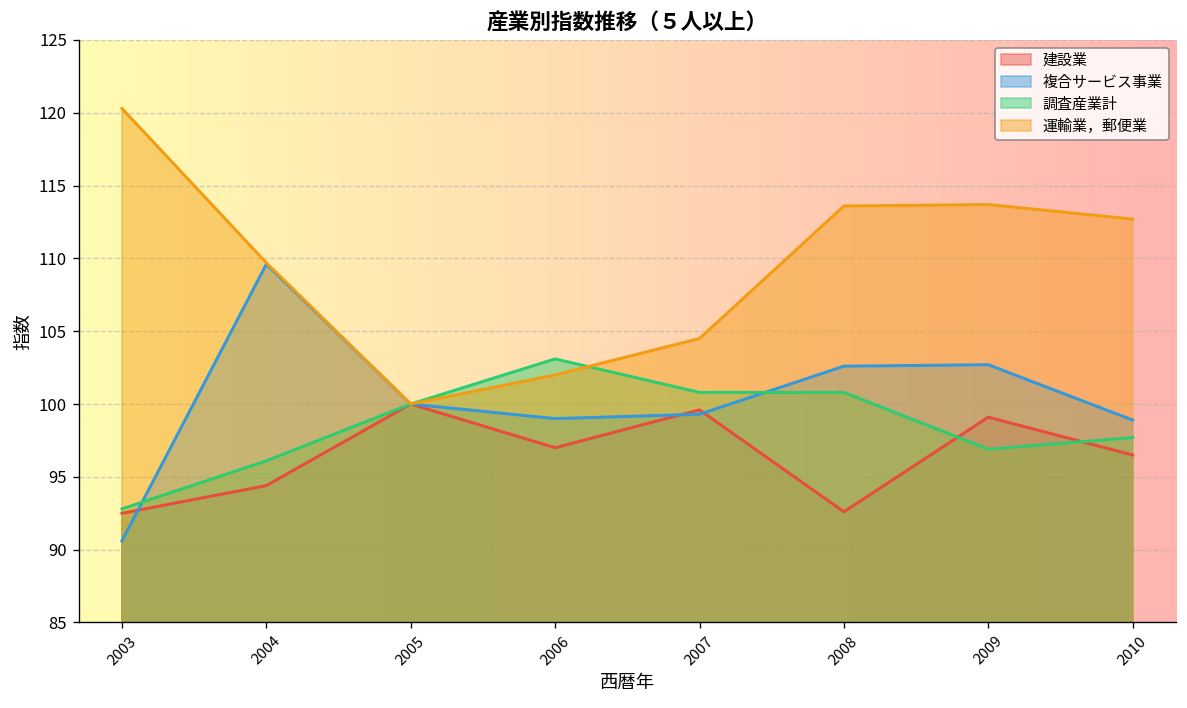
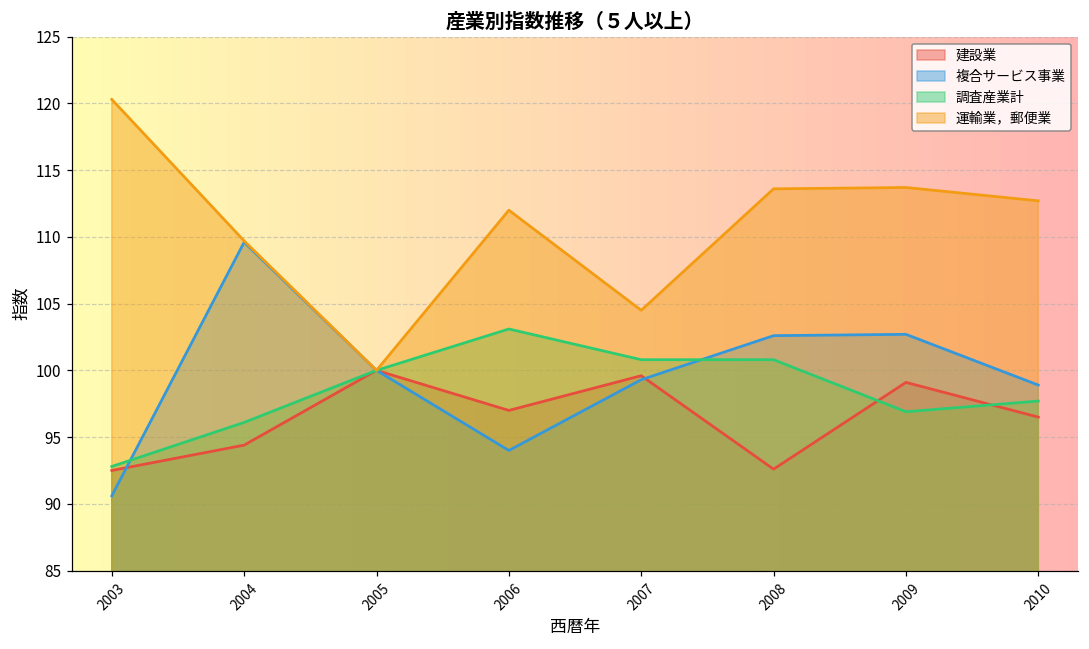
  {
    "建設業": {
      "2003": 92.5,
      "2004": 94.4,
      "2006": 97,
      "2007": 99.6,
      "2008": 92.6,
      "2009": 99,
      "2010": 96.5
    },
    "複合サービス事業": {
      "2003": 90.6,
-     "2006": 99,
+     "2006": 94,
      "2007": 99.3,
      "2008": 102.6,
      "2009": 102.7,
      "2010": 99
    },
    "調査産業計": {
      "2003": 93,
      "2004": 96,
      "2006": 103,
      "2007": 101,
      "2008": 101,
      "2009": 97,
      "2010": 97.7
    },
    "運輸業，郵便業": {
      "2003": 120.3,
-     "2006": 102,
+     "2006": 112,
      "2007": 104.5,
      "2008": 113.6,
      "2009": 113.7,
      "2010": 112.7
    }
  }
